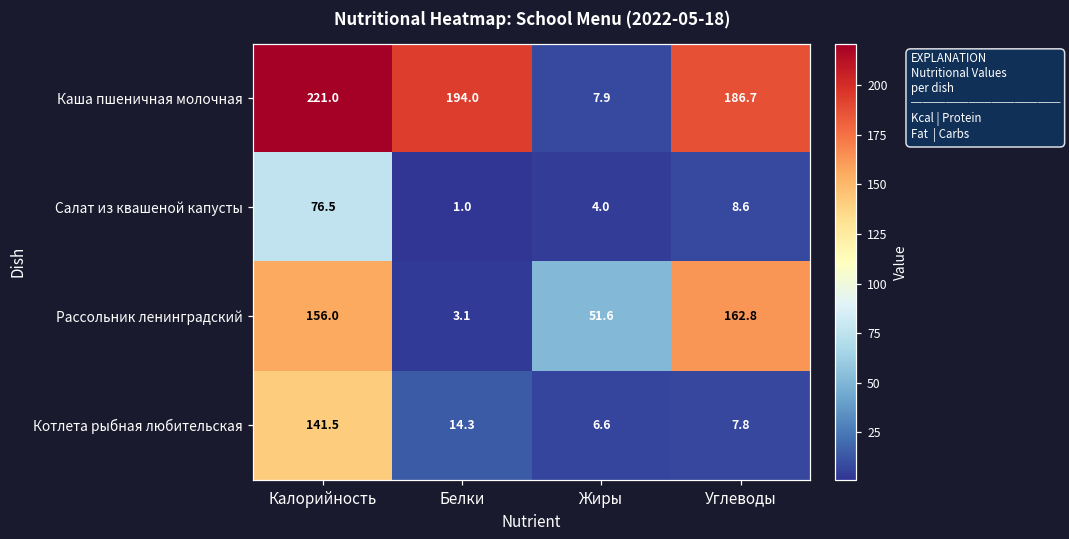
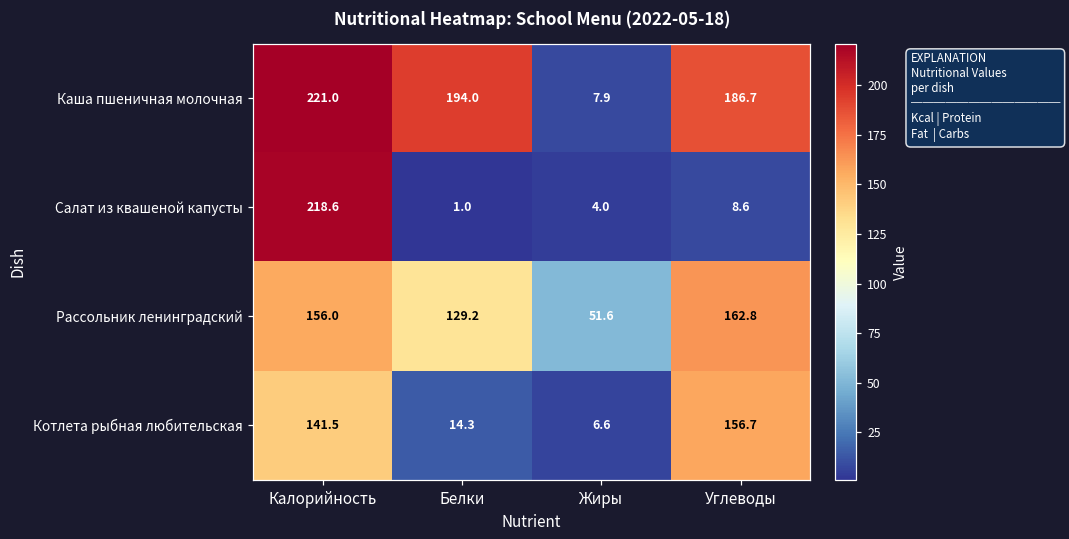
  {
    "Каша пшеничная молочная": {
      "Калорийность": 221.0,
      "Белки": 194.0,
      "Жиры": 7.9,
      "Углеводы": 186.7
    },
    "Салат из квашеной капусты": {
-     "Калорийность": 76.5,
+     "Калорийность": 218.6,
      "Белки": 1.0,
      "Жиры": 4.0,
      "Углеводы": 8.6
    },
    "Рассольник ленинградский": {
      "Калорийность": 156.0,
-     "Белки": 3.1,
+     "Белки": 129.2,
      "Жиры": 51.6,
      "Углеводы": 162.8
    },
    "Котлета рыбная любительская": {
      "Калорийность": 141.5,
      "Белки": 14.3,
      "Жиры": 6.6,
-     "Углеводы": 7.8
+     "Углеводы": 156.7
    }
  }
